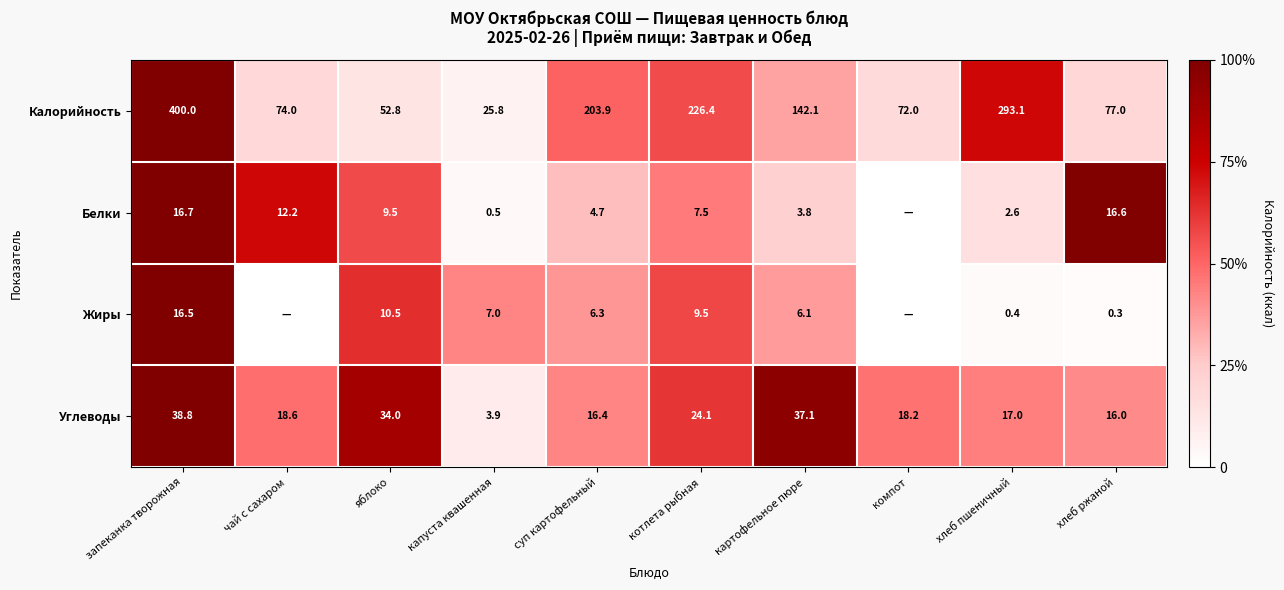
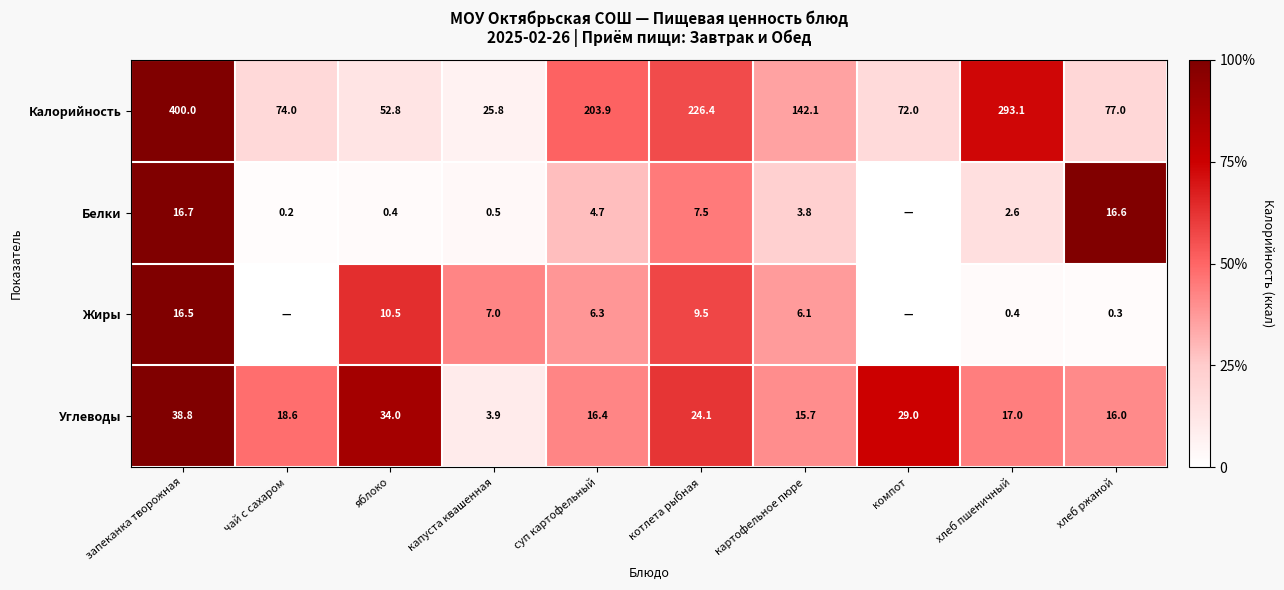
  {
    "Калорийность": {
      "запеканка творожная": 400.0,
      "чай с сахаром": 74.0,
      "яблоко": 52.8,
      "капуста квашенная": 25.8,
      "суп картофельный": 203.9,
      "котлета рыбная": 226.4,
      "картофельное пюре": 142.1,
      "компот": 72.0,
      "хлеб пшеничный": 293.1,
      "хлеб ржаной": 77.0
    },
    "Белки": {
      "запеканка творожная": 16.7,
-     "чай с сахаром": 12.2,
-     "яблоко": 9.5,
+     "чай с сахаром": 0.2,
+     "яблоко": 0.4,
      "капуста квашенная": 0.5,
      "суп картофельный": 4.7,
      "котлета рыбная": 7.5,
      "картофельное пюре": 3.8,
      "хлеб пшеничный": 2.6,
      "хлеб ржаной": 16.6
    },
    "Жиры": {
      "запеканка творожная": 16.5,
      "яблоко": 10.5,
      "капуста квашенная": 7.0,
      "суп картофельный": 6.3,
      "котлета рыбная": 9.5,
      "картофельное пюре": 6.1,
      "хлеб пшеничный": 0.4,
      "хлеб ржаной": 0.3
    },
    "Углеводы": {
      "запеканка творожная": 38.8,
      "чай с сахаром": 18.6,
      "яблоко": 34.0,
      "капуста квашенная": 3.9,
      "суп картофельный": 16.4,
      "котлета рыбная": 24.1,
-     "картофельное пюре": 37.1,
-     "компот": 18.2,
+     "картофельное пюре": 15.7,
+     "компот": 29.0,
      "хлеб пшеничный": 17.0,
      "хлеб ржаной": 16.0
    }
  }
